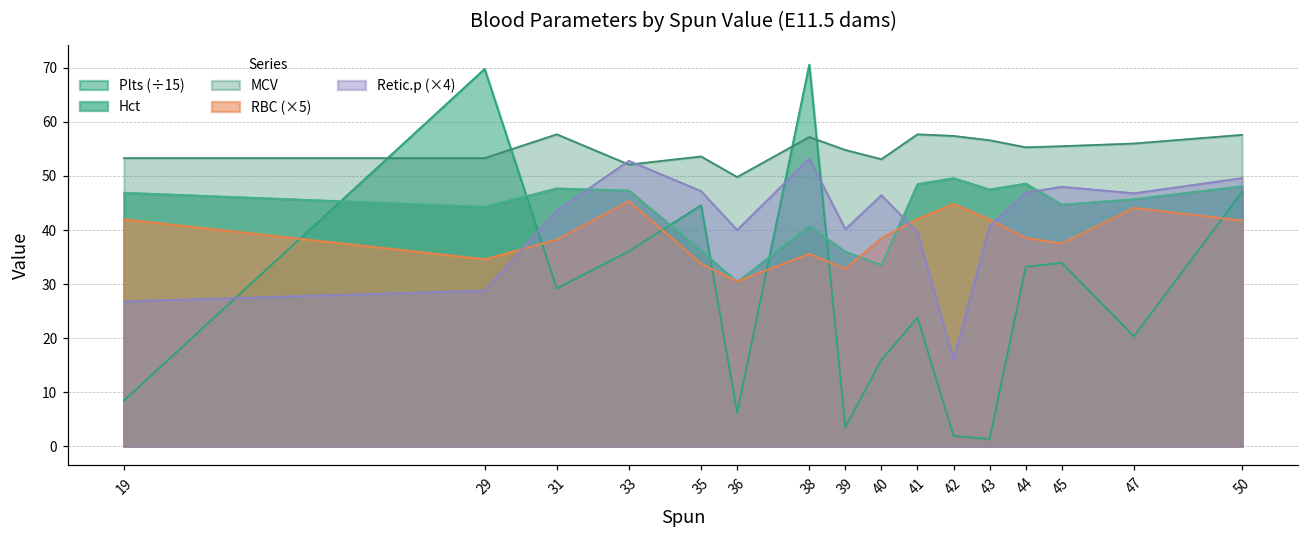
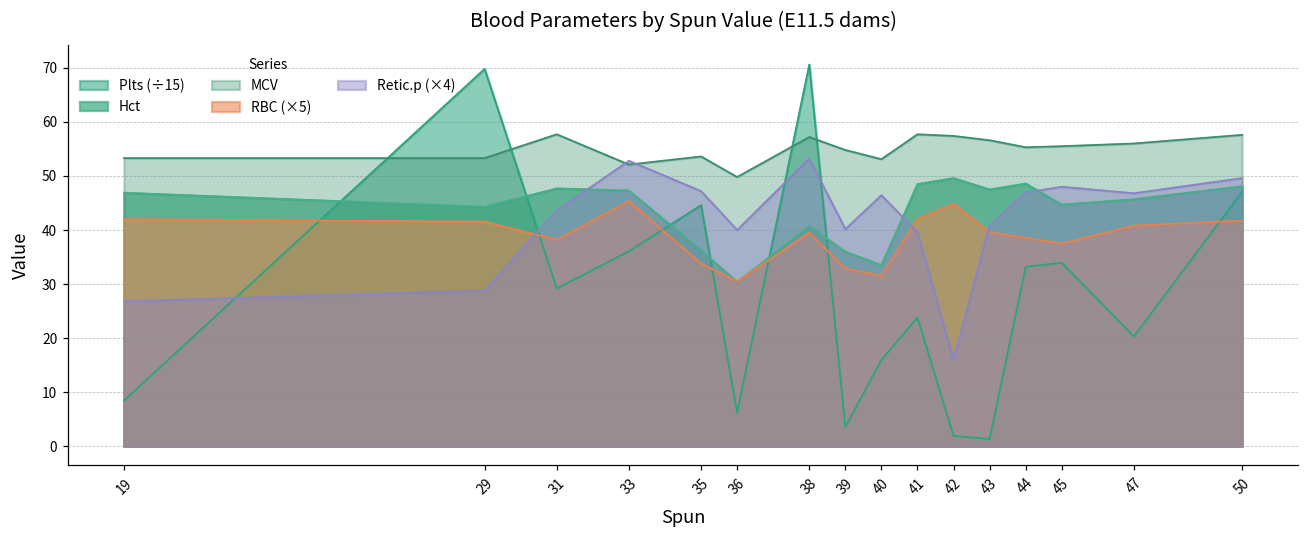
  {
    "RBC (×5)": {
      "19": 42,
-     "29": 35,
+     "29": 42,
      "31": 38,
      "33": 45,
      "35": 34,
-     "38": 36,
+     "38": 40,
      "39": 33,
-     "40": 39,
+     "40": 32,
      "41": 42,
      "42": 45,
-     "43": 42,
+     "43": 40,
      "44": 39,
      "45": 38,
-     "47": 44,
+     "47": 41,
      "50": 42
    }
  }
